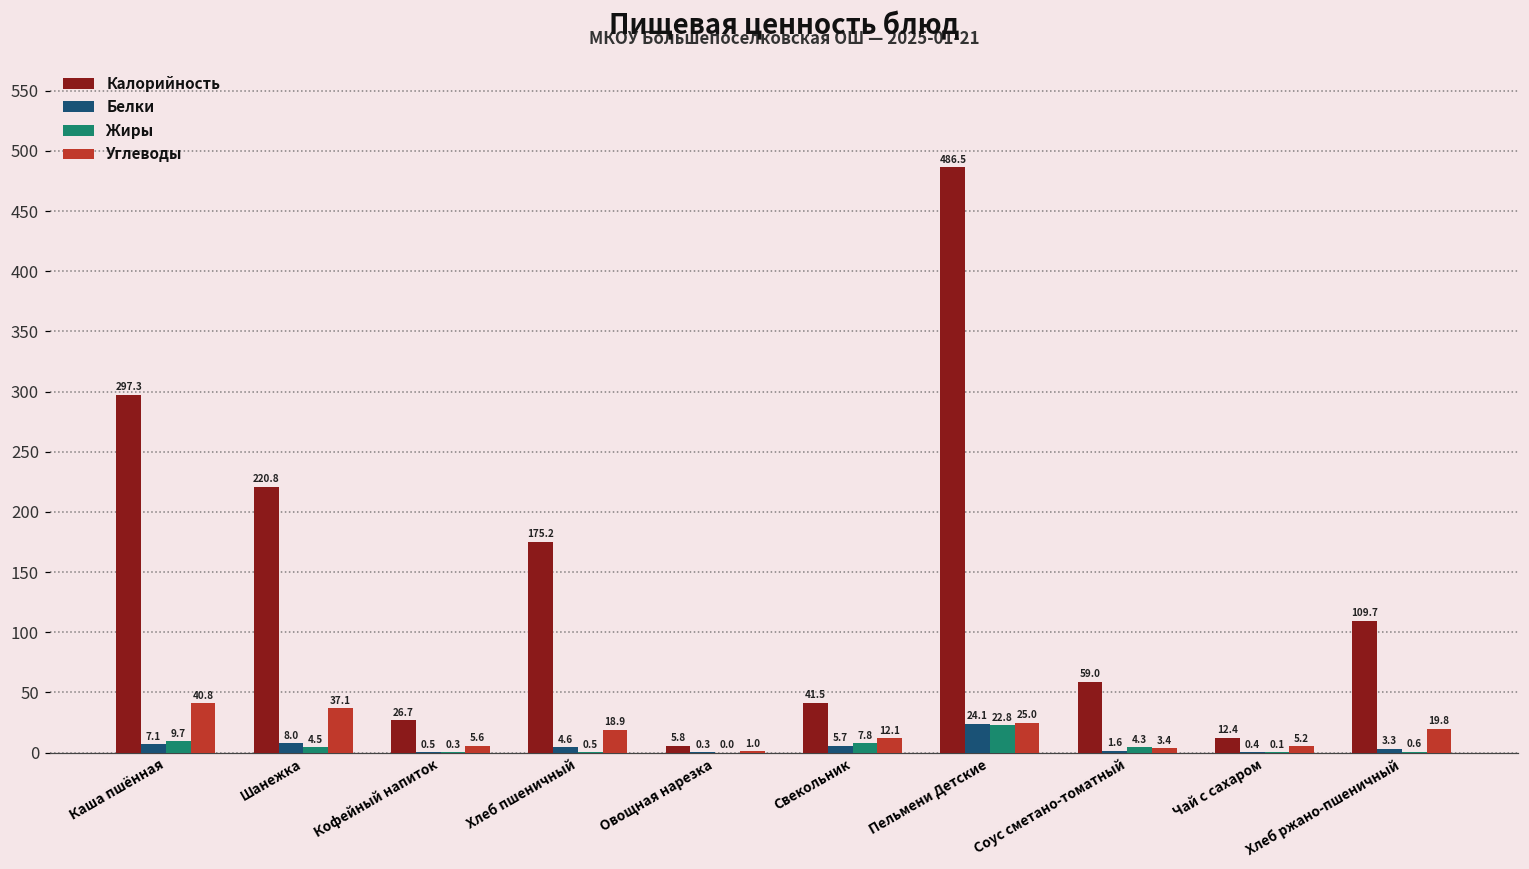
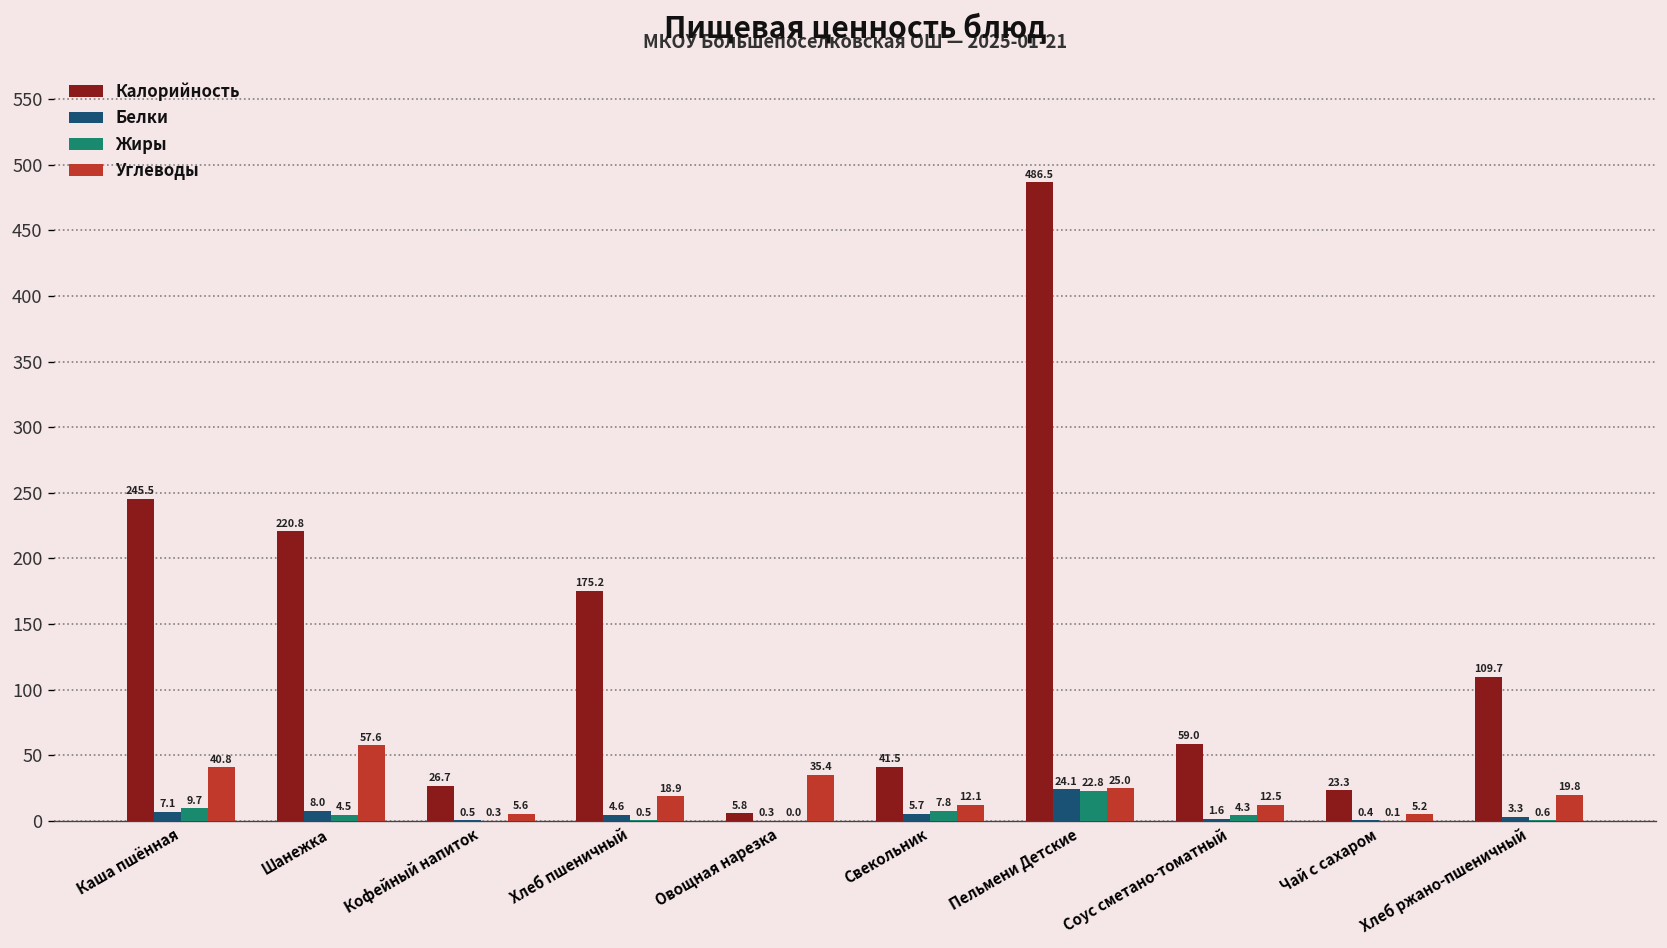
  {
    "Калорийность": {
-     "Каша пшённая": 297.3,
+     "Каша пшённая": 245.5,
      "Шанежка": 220.8,
      "Кофейный напиток": 26.7,
      "Хлеб пшеничный": 175.2,
      "Овощная нарезка": 5.8,
      "Свекольник": 41.5,
      "Пельмени Детские": 486.5,
      "Соус сметано-томатный": 59.0,
-     "Чай с сахаром": 12.4,
+     "Чай с сахаром": 23.3,
      "Хлеб ржано-пшеничный": 109.7
    },
    "Углеводы": {
      "Каша пшённая": 40.8,
-     "Шанежка": 37.1,
+     "Шанежка": 57.6,
      "Кофейный напиток": 5.6,
      "Хлеб пшеничный": 18.9,
-     "Овощная нарезка": 1.0,
+     "Овощная нарезка": 35.4,
      "Свекольник": 12.1,
      "Пельмени Детские": 25.0,
-     "Соус сметано-томатный": 3.4,
+     "Соус сметано-томатный": 12.5,
      "Чай с сахаром": 5.2,
      "Хлеб ржано-пшеничный": 19.8
    }
  }
